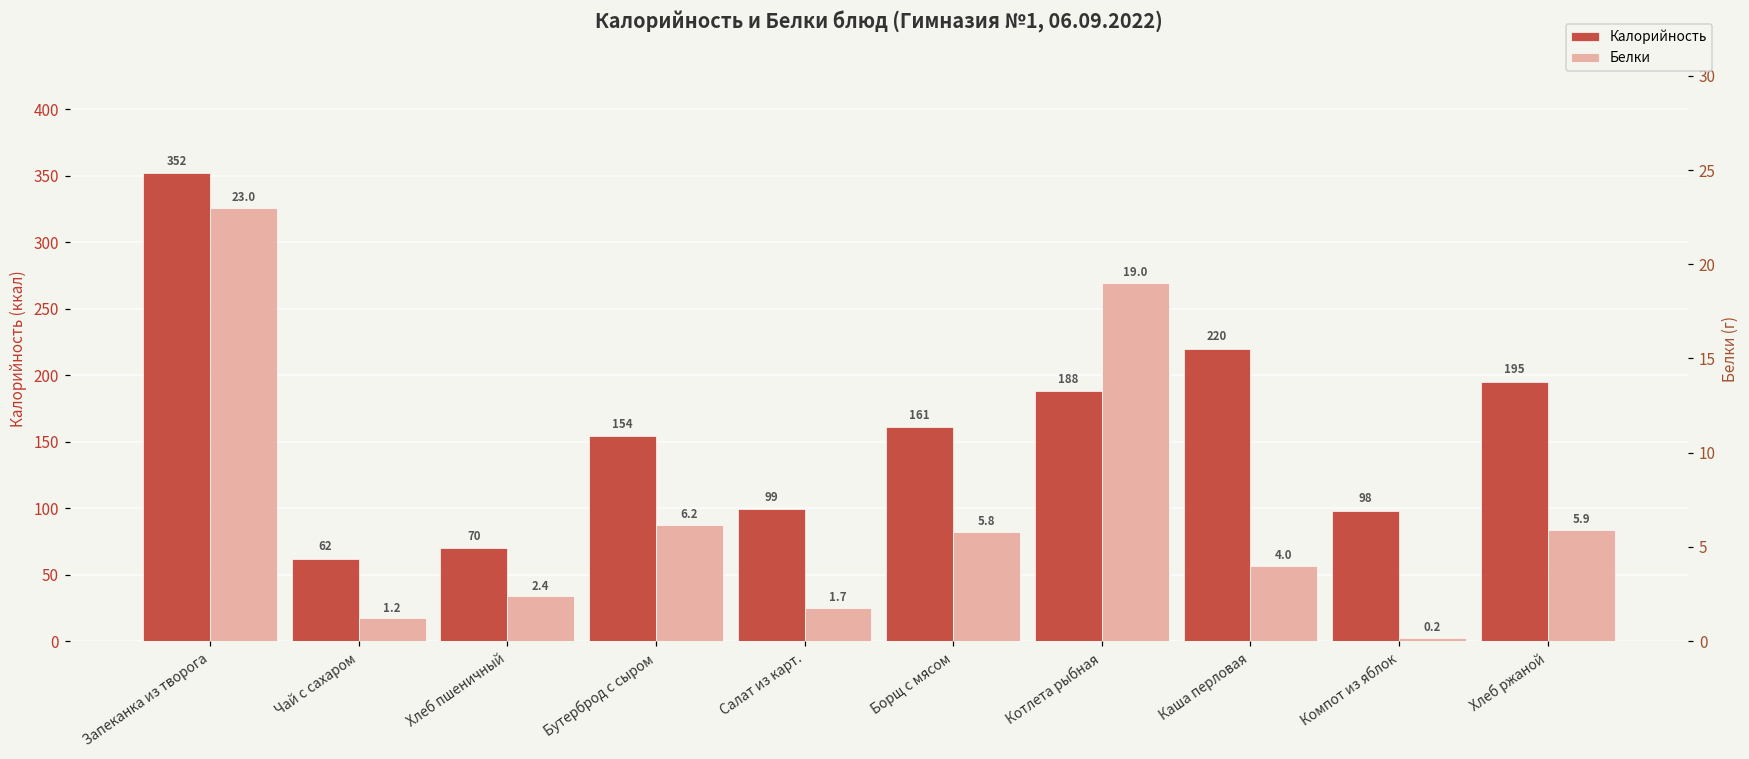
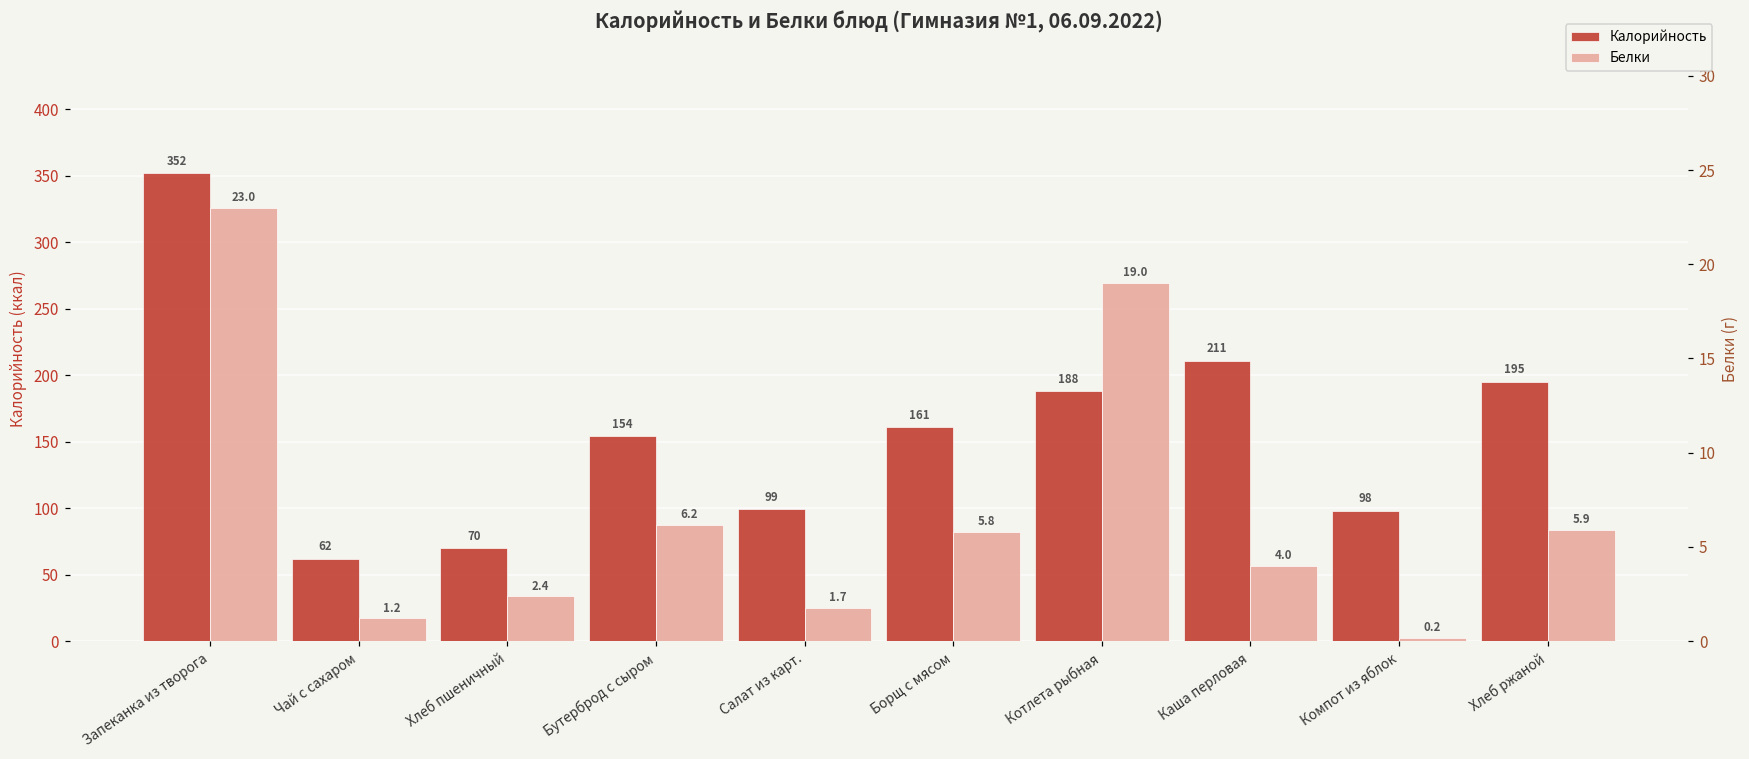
  {
    "Калорийность": {
      "Запеканка из творога": 352,
      "Чай с сахаром": 62,
      "Хлеб пшеничный": 70,
      "Бутерброд с сыром": 154,
      "Салат из карт.": 99,
      "Борщ с мясом": 161,
      "Котлета рыбная": 188,
-     "Каша перловая": 220,
+     "Каша перловая": 211,
      "Компот из яблок": 98,
      "Хлеб ржаной": 195
    },
    "Белки": {
      "Запеканка из творога": 23.0,
      "Чай с сахаром": 1.2,
      "Хлеб пшеничный": 2.4,
      "Бутерброд с сыром": 6.2,
      "Салат из карт.": 1.7,
      "Борщ с мясом": 5.8,
      "Котлета рыбная": 19.0,
      "Каша перловая": 4.0,
      "Компот из яблок": 0.2,
      "Хлеб ржаной": 5.9
    }
  }
